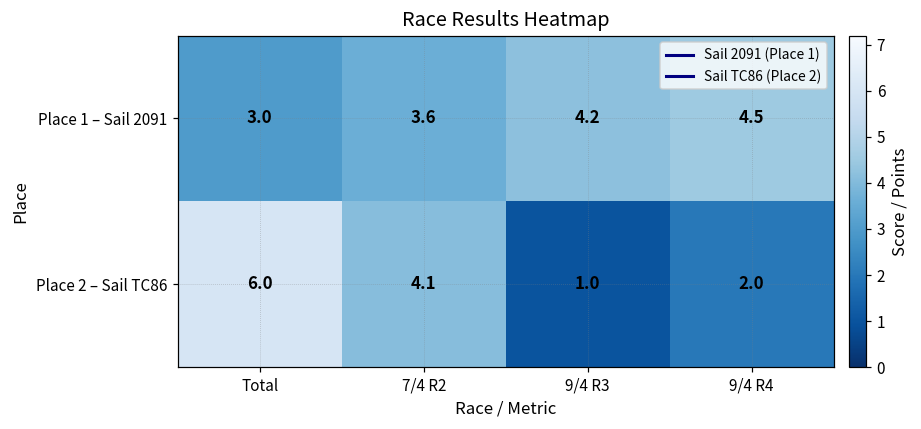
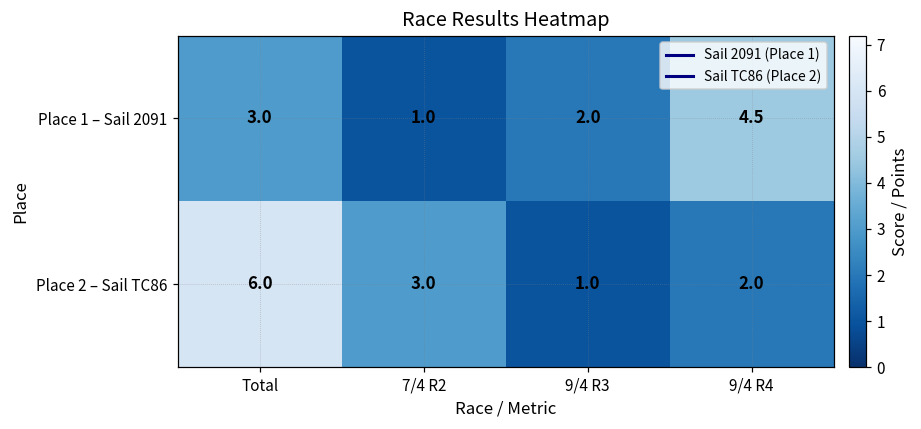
  {
    "Place 1 – Sail 2091": {
      "Total": 3.0,
-     "7/4 R2": 3.6,
-     "9/4 R3": 4.2,
+     "7/4 R2": 1.0,
+     "9/4 R3": 2.0,
      "9/4 R4": 4.5
    },
    "Place 2 – Sail TC86": {
      "Total": 6.0,
-     "7/4 R2": 4.1,
+     "7/4 R2": 3.0,
      "9/4 R3": 1.0,
      "9/4 R4": 2.0
    }
  }
